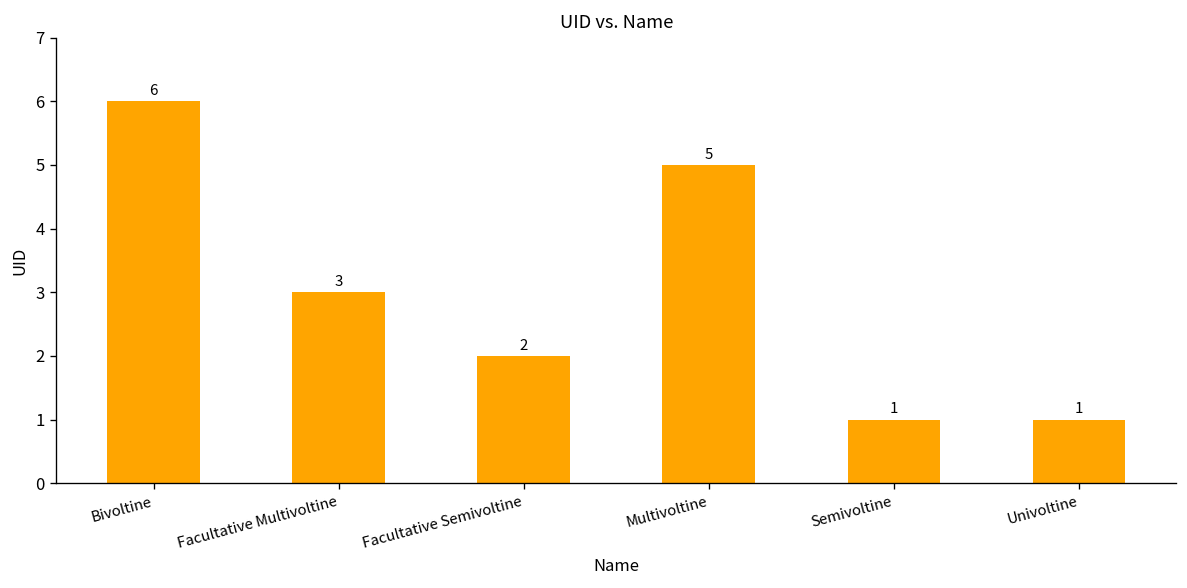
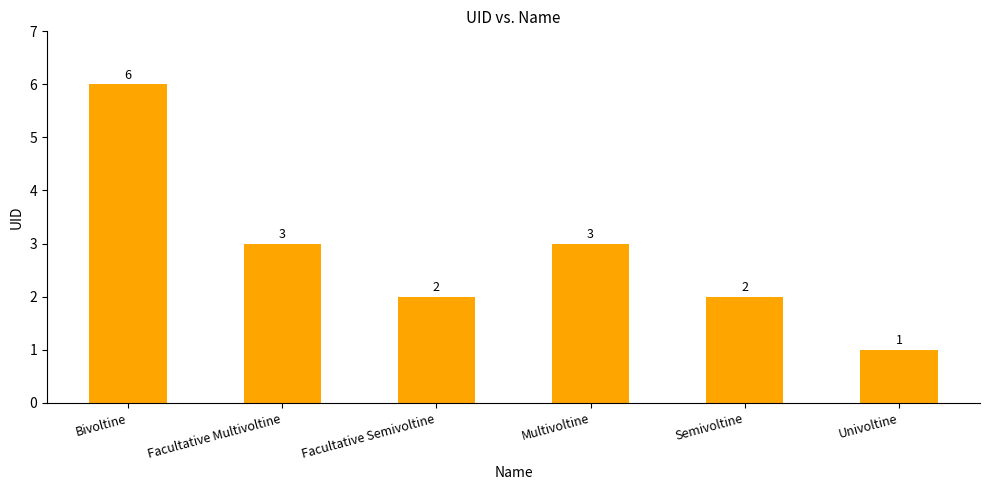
  {
    "Bivoltine": 6,
    "Facultative Multivoltine": 3,
    "Facultative Semivoltine": 2,
-   "Multivoltine": 5,
-   "Semivoltine": 1,
+   "Multivoltine": 3,
+   "Semivoltine": 2,
    "Univoltine": 1
  }
